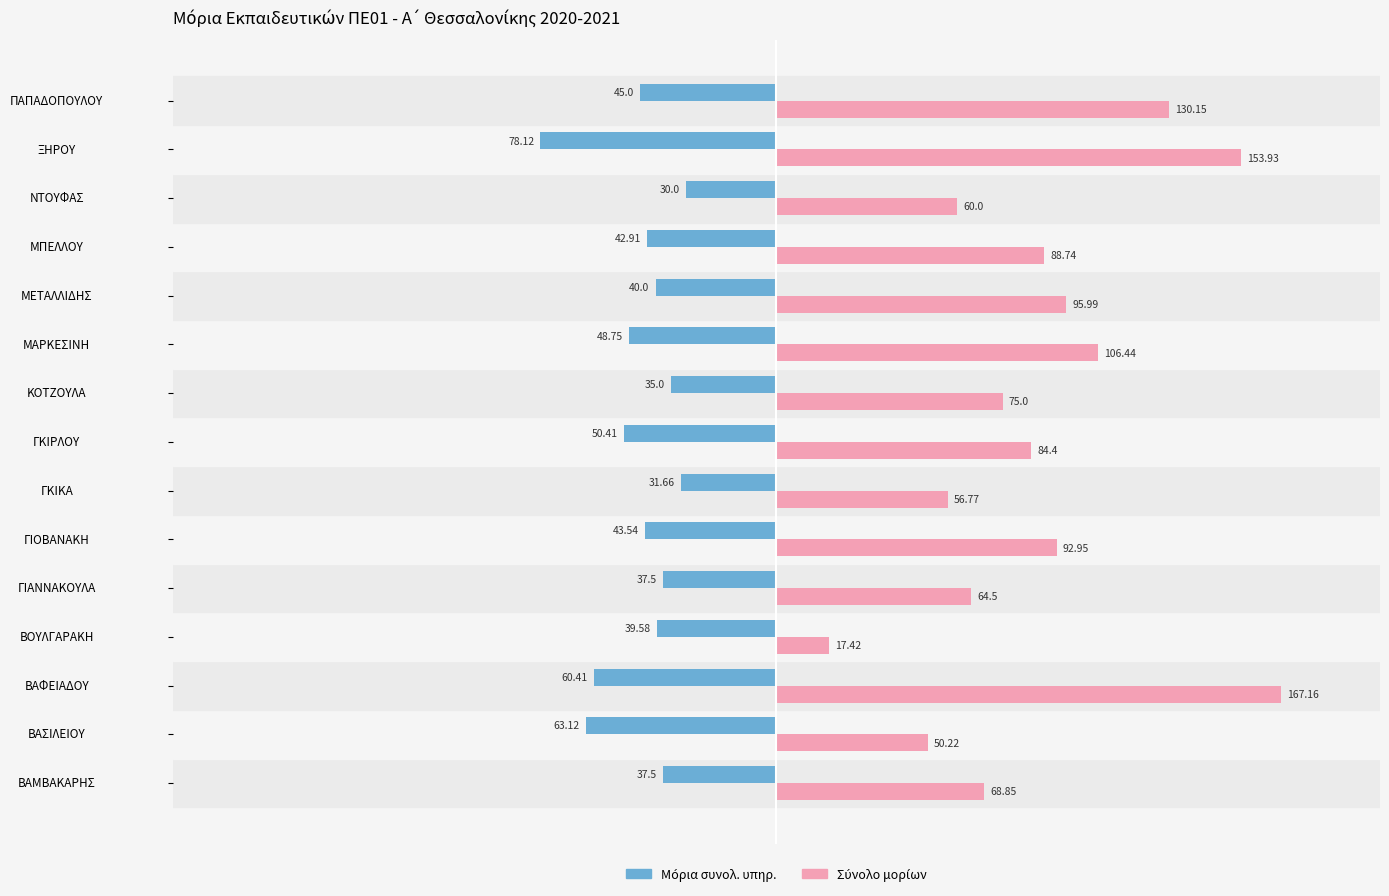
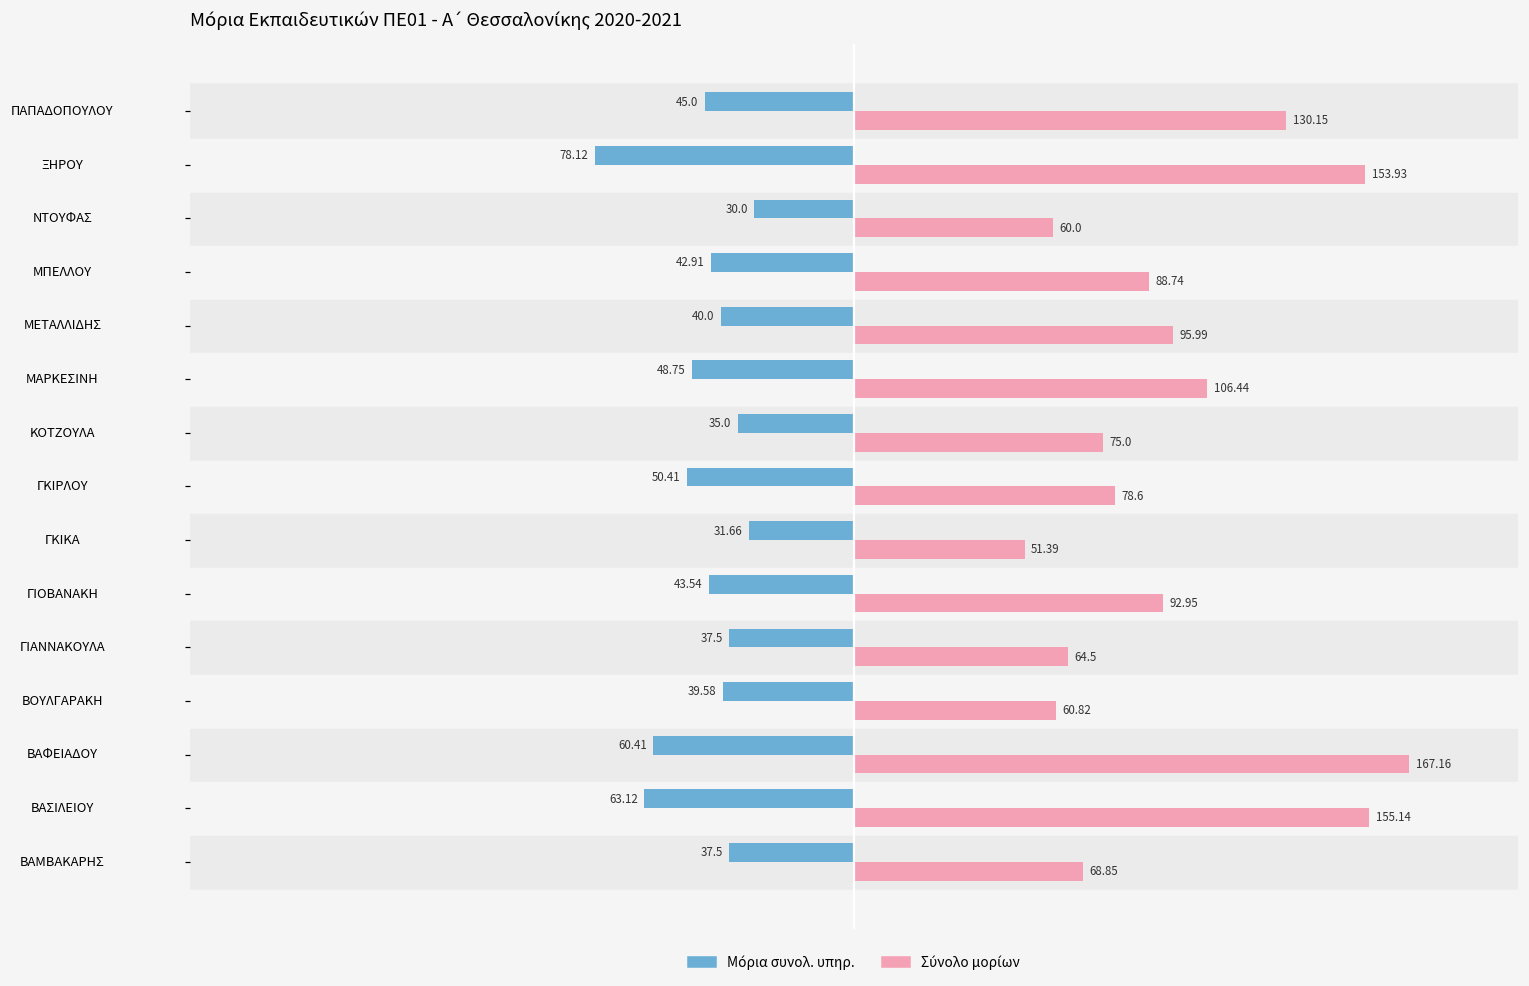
  {
    "Σύνολο μορίων": {
      "ΠΑΠΑΔΟΠΟΥΛΟΥ": 130.15,
      "ΞΗΡΟΥ": 153.93,
      "ΝΤΟΥΦΑΣ": 60.0,
      "ΜΠΕΛΛΟΥ": 88.74,
      "ΜΕΤΑΛΛΙΔΗΣ": 95.99,
      "ΜΑΡΚΕΣΙΝΗ": 106.44,
      "ΚΟΤΖΟΥΛΑ": 75.0,
-     "ΓΚΙΡΛΟΥ": 84.4,
-     "ΓΚΙΚΑ": 56.77,
+     "ΓΚΙΡΛΟΥ": 78.6,
+     "ΓΚΙΚΑ": 51.39,
      "ΓΙΟΒΑΝΑΚΗ": 92.95,
      "ΓΙΑΝΝΑΚΟΥΛΑ": 64.5,
-     "ΒΟΥΛΓΑΡΑΚΗ": 17.42,
+     "ΒΟΥΛΓΑΡΑΚΗ": 60.82,
      "ΒΑΦΕΙΑΔΟΥ": 167.16,
-     "ΒΑΣΙΛΕΙΟΥ": 50.22,
+     "ΒΑΣΙΛΕΙΟΥ": 155.14,
      "ΒΑΜΒΑΚΑΡΗΣ": 68.85
    }
  }
